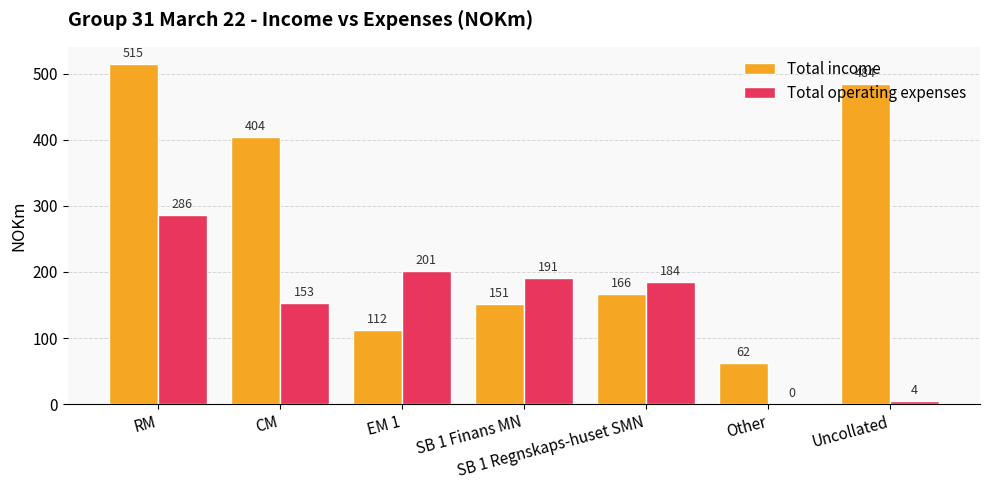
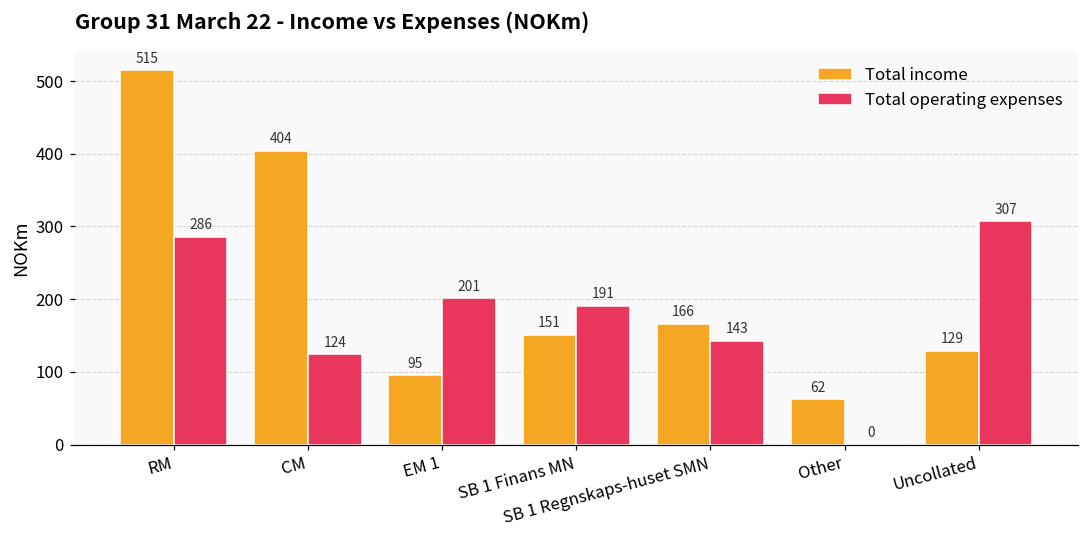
  {
    "Total income": {
      "RM": 515,
      "CM": 404,
-     "EM 1": 112,
+     "EM 1": 95,
      "SB 1 Finans MN": 151,
      "SB 1 Regnskaps-huset SMN": 166,
      "Other": 62,
-     "Uncollated": 484
+     "Uncollated": 129
    },
    "Total operating expenses": {
      "RM": 286,
-     "CM": 153,
+     "CM": 124,
      "EM 1": 201,
      "SB 1 Finans MN": 191,
-     "SB 1 Regnskaps-huset SMN": 184,
+     "SB 1 Regnskaps-huset SMN": 143,
      "Other": 0,
-     "Uncollated": 4
+     "Uncollated": 307
    }
  }
